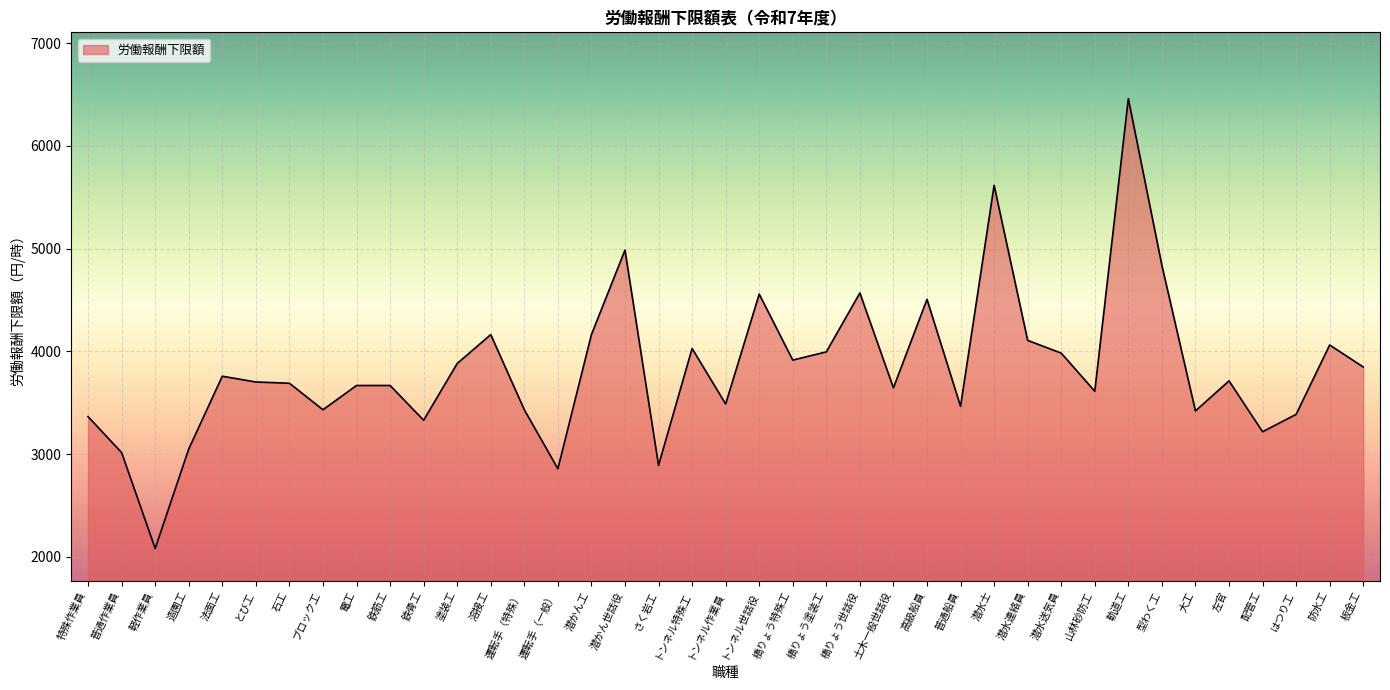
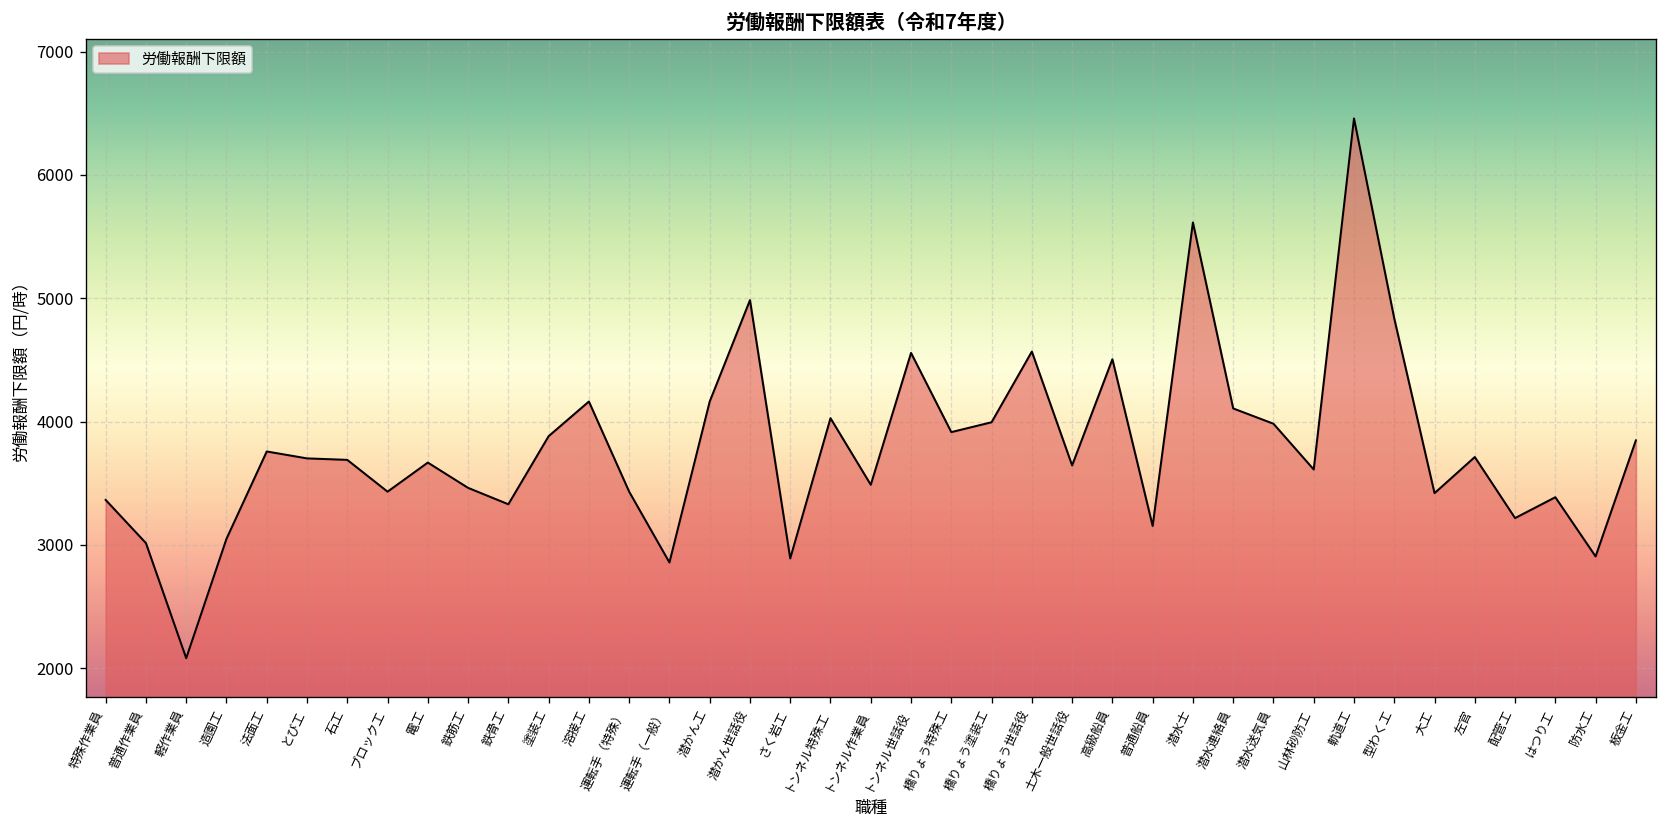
  {
    "特殊作業員": 3370,
    "普通作業員": 3020,
    "軽作業員": 2080,
    "造園工": 3050,
    "法面工": 3760,
    "とび工": 3700,
    "石工": 3690,
    "ブロック工": 3430,
    "電工": 3670,
-   "鉄筋工": 3670,
+   "鉄筋工": 3460,
    "鉄骨工": 3330,
    "塗装工": 3880,
    "溶接工": 4160,
    "運転手（特殊）": 3430,
    "運転手（一般）": 2860,
    "潜かん工": 4160,
    "潜かん世話役": 4990,
    "さく岩工": 2890,
    "トンネル特殊工": 4030,
    "トンネル作業員": 3490,
    "トンネル世話役": 4560,
    "橋りょう特殊工": 3920,
    "橋りょう塗装工": 4000,
    "橋りょう世話役": 4570,
    "土木一般世話役": 3650,
    "高級船員": 4510,
-   "普通船員": 3470,
+   "普通船員": 3150,
    "潜水士": 5620,
    "潜水連絡員": 4110,
    "潜水送気員": 3980,
    "山林砂防工": 3610,
    "軌道工": 6460,
    "型わく工": 4840,
    "大工": 3420,
    "左官": 3710,
    "配管工": 3220,
    "はつり工": 3390,
-   "防水工": 4060,
+   "防水工": 2910,
    "板金工": 3850
  }
